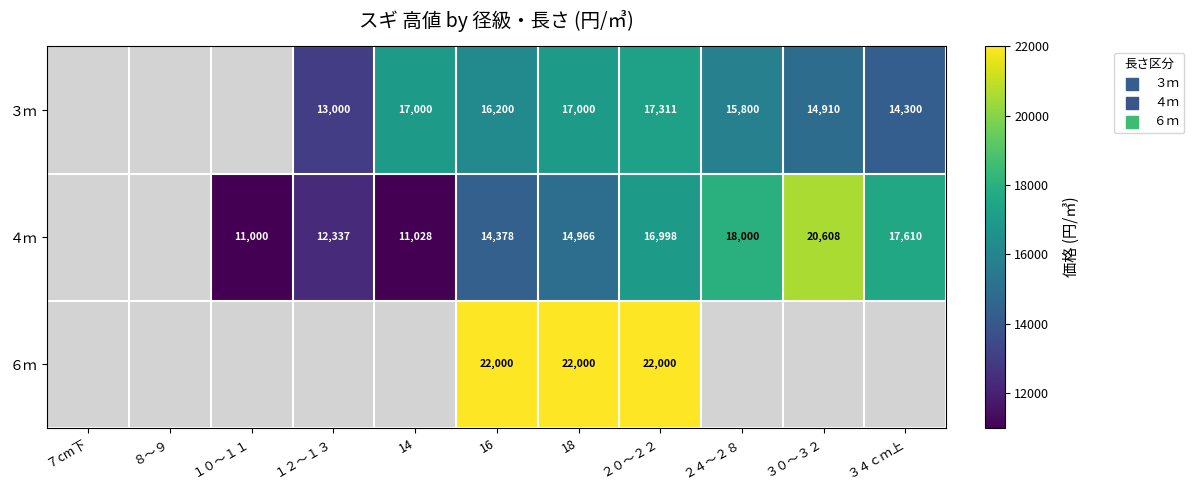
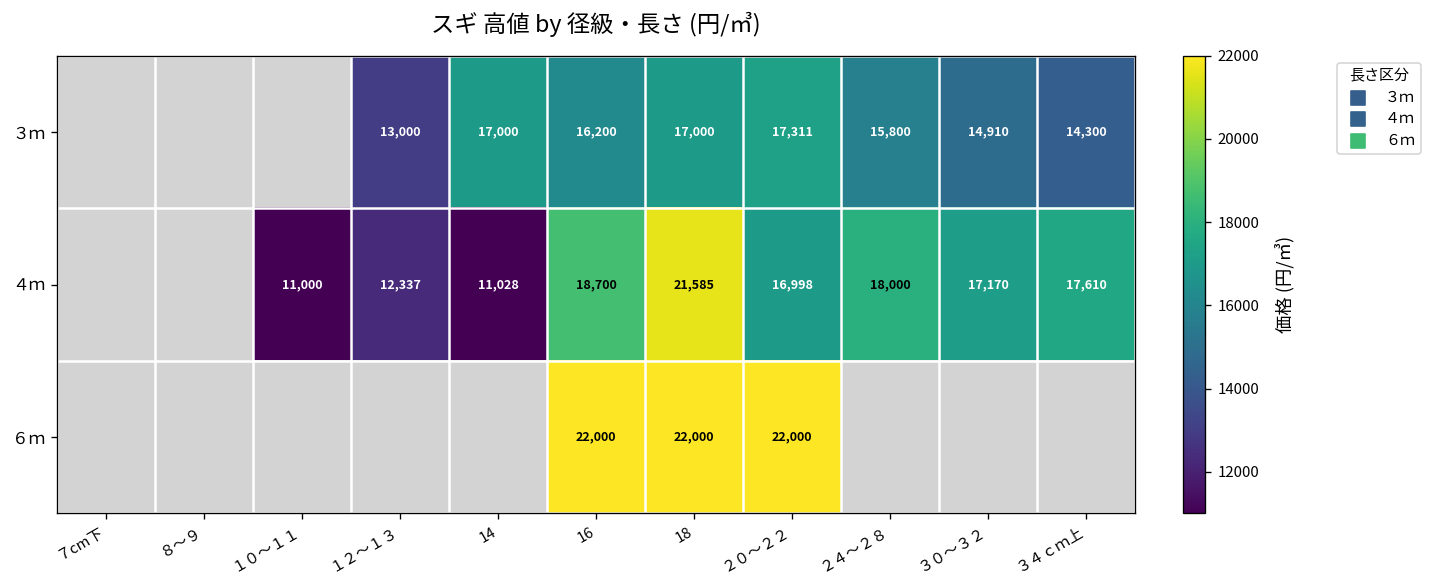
  {
    "３ｍ": {
      "１２～１３": "13,000",
      "14": "17,000",
      "16": "16,200",
      "18": "17,000",
      "２０～２２": "17,311",
      "２４～２８": "15,800",
      "３０～３２": "14,910",
      "３４ｃｍ上": "14,300"
    },
    "４ｍ": {
      "１０～１１": "11,000",
      "１２～１３": "12,337",
      "14": "11,028",
-     "16": "14,378",
-     "18": "14,966",
+     "16": "18,700",
+     "18": "21,585",
      "２０～２２": "16,998",
      "２４～２８": "18,000",
-     "３０～３２": "20,608",
+     "３０～３２": "17,170",
      "３４ｃｍ上": "17,610"
    },
    "６ｍ": {
      "16": "22,000",
      "18": "22,000",
      "２０～２２": "22,000"
    }
  }
